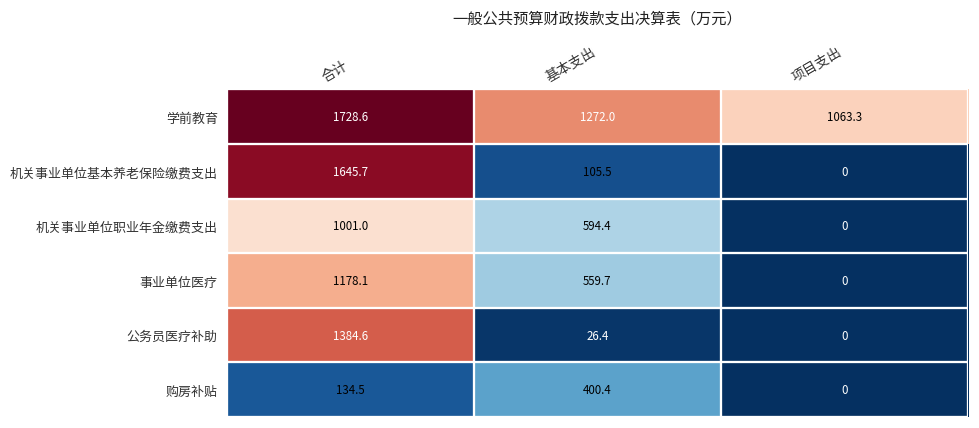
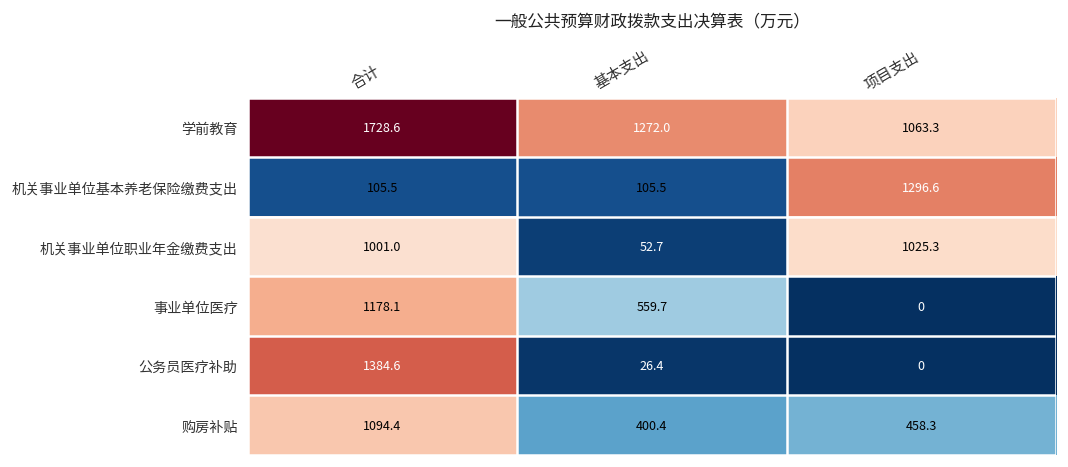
  {
    "学前教育": {
      "合计": 1728.6,
      "基本支出": 1272.0,
      "项目支出": 1063.3
    },
    "机关事业单位基本养老保险缴费支出": {
-     "合计": 1645.7,
+     "合计": 105.5,
      "基本支出": 105.5,
-     "项目支出": 0
+     "项目支出": 1296.6
    },
    "机关事业单位职业年金缴费支出": {
      "合计": 1001.0,
-     "基本支出": 594.4,
-     "项目支出": 0
+     "基本支出": 52.7,
+     "项目支出": 1025.3
    },
    "事业单位医疗": {
      "合计": 1178.1,
      "基本支出": 559.7,
      "项目支出": 0
    },
    "公务员医疗补助": {
      "合计": 1384.6,
      "基本支出": 26.4,
      "项目支出": 0
    },
    "购房补贴": {
-     "合计": 134.5,
+     "合计": 1094.4,
      "基本支出": 400.4,
-     "项目支出": 0
+     "项目支出": 458.3
    }
  }
